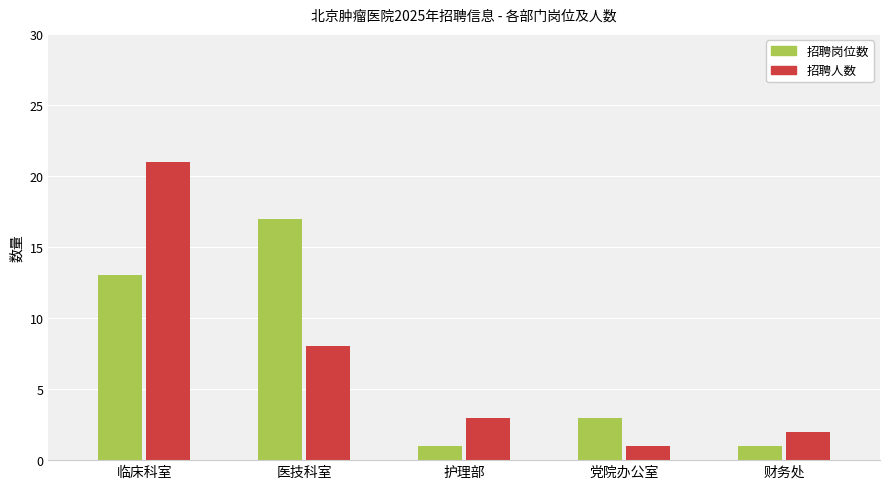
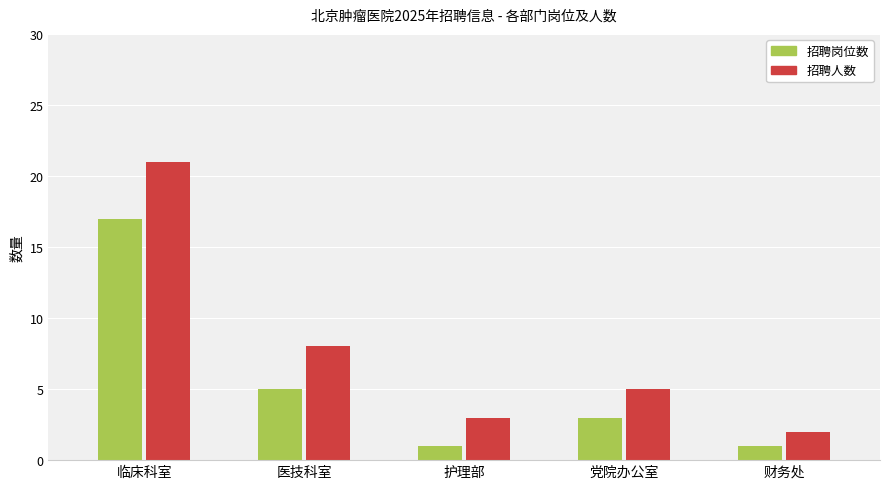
  {
    "招聘岗位数": {
-     "临床科室": 13,
-     "医技科室": 17,
+     "临床科室": 17,
+     "医技科室": 5,
      "护理部": 1,
      "党院办公室": 3,
      "财务处": 1
    },
    "招聘人数": {
      "临床科室": 21,
      "医技科室": 8,
      "护理部": 3,
-     "党院办公室": 1,
+     "党院办公室": 5,
      "财务处": 2
    }
  }
